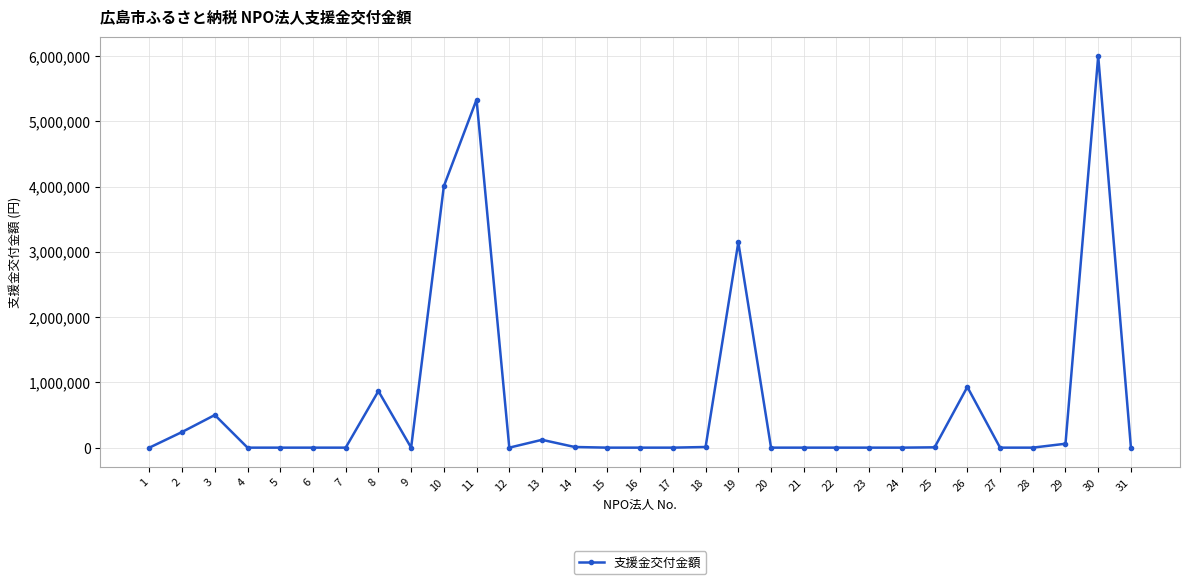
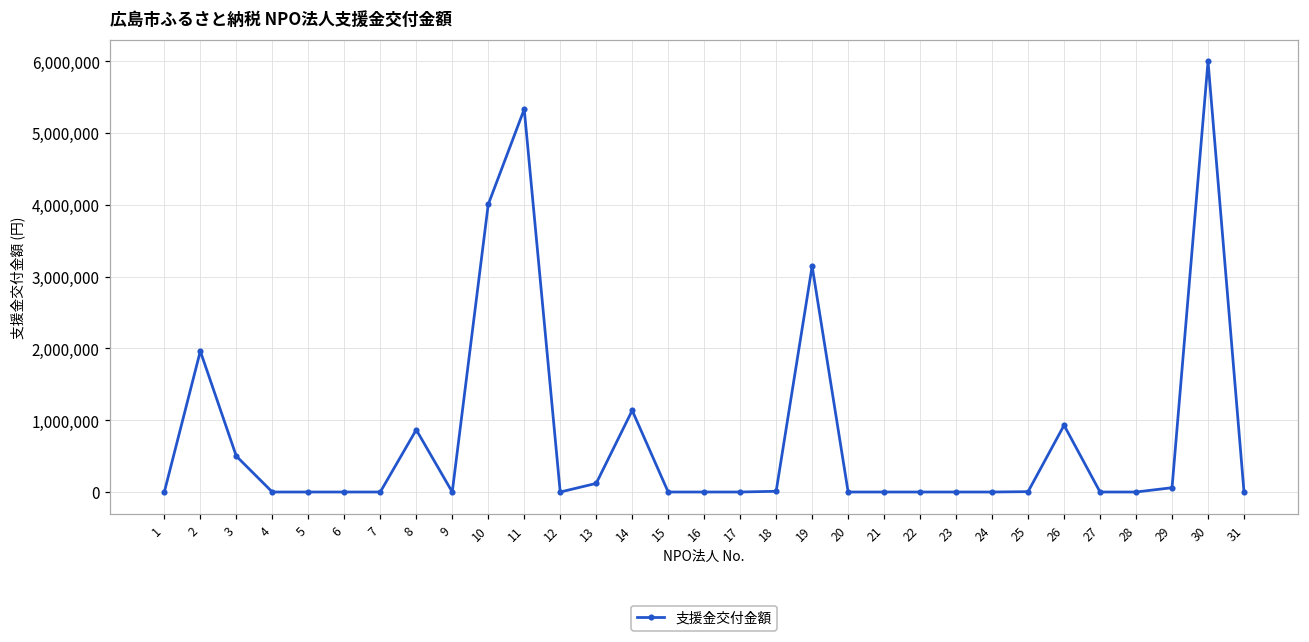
  {
    "1": "0",
-   "2": "200,000",
+   "2": "2,000,000",
    "3": "500,000",
    "4": "0",
    "5": "0",
    "6": "0",
    "7": "0",
    "8": "900,000",
    "9": "0",
    "10": "4,000,000",
    "11": "5,300,000",
    "12": "0",
    "13": "100,000",
-   "14": "0",
+   "14": "1,100,000",
    "15": "0",
    "16": "0",
    "17": "0",
    "18": "0",
    "19": "3,100,000",
    "20": "0",
    "21": "0",
    "22": "0",
    "23": "0",
    "24": "0",
    "25": "0",
    "26": "900,000",
    "27": "0",
    "28": "0",
    "29": "100,000",
    "30": "6,000,000",
    "31": "0"
  }
